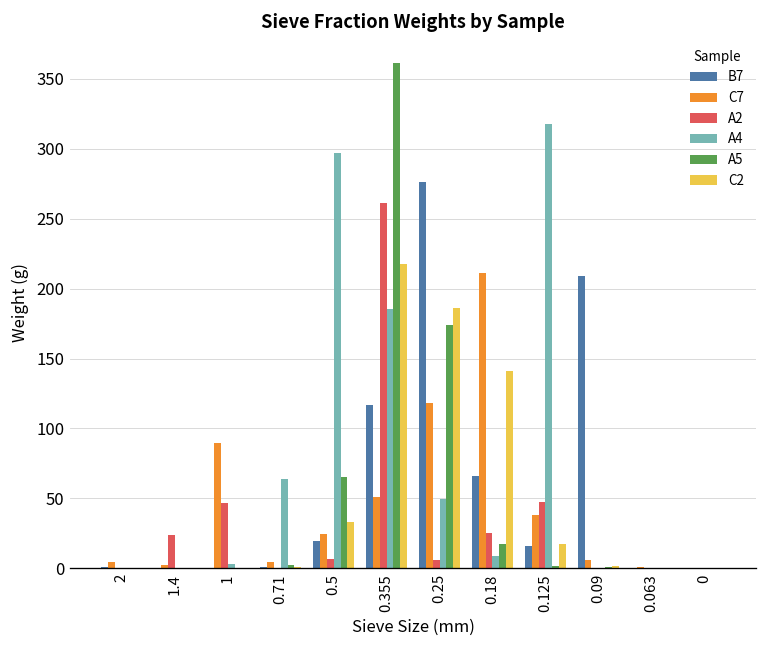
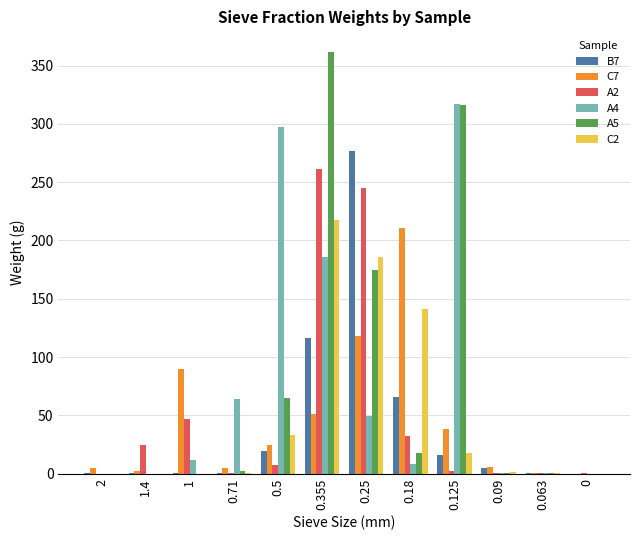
  {
    "B7": {
      "0.5": 19,
      "0.355": 117,
      "0.25": 276,
      "0.18": 66,
      "0.125": 16,
-     "0.09": 209
+     "0.09": 5
    },
    "C7": {
      "2": 5,
      "1": 89,
      "0.71": 5,
      "0.5": 25,
      "0.355": 51,
      "0.25": 118,
      "0.18": 211,
      "0.125": 38,
      "0.09": 6
    },
    "A2": {
      "2": 0,
      "1.4": 24,
      "1": 47,
      "0.5": 7,
      "0.355": 261,
-     "0.25": 6,
-     "0.18": 25,
-     "0.125": 47
+     "0.25": 245,
+     "0.18": 33,
+     "0.125": 2
    },
    "A4": {
      "2": 0,
-     "1": 3,
+     "1": 12,
      "0.71": 64,
      "0.5": 297,
      "0.355": 186,
      "0.25": 50,
      "0.18": 9,
      "0.125": 317,
      "0": 0
    },
    "A5": {
      "2": 0,
      "1.4": 0,
      "0.71": 3,
      "0.5": 65,
      "0.355": 361,
      "0.25": 174,
      "0.18": 18,
-     "0.125": 2
+     "0.125": 316
    },
    "C2": {
      "2": 0,
      "0.5": 33,
      "0.355": 218,
      "0.25": 186,
      "0.18": 141,
      "0.125": 17,
      "0": 0
    }
  }
